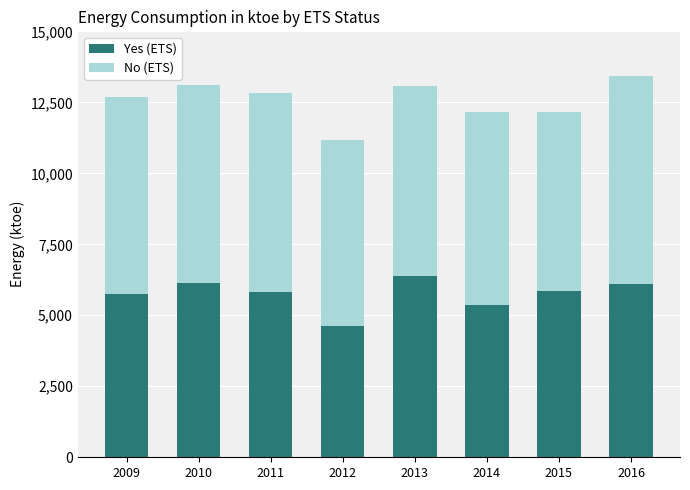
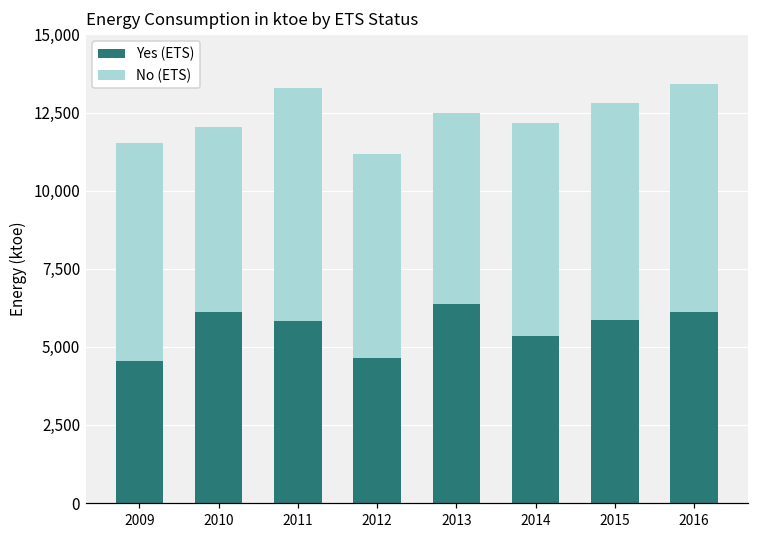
  {
    "Yes (ETS)": {
-     "2009": "5,700",
+     "2009": "4,600",
      "2010": "6,100",
      "2011": "5,800",
      "2012": "4,600",
      "2013": "6,400",
      "2014": "5,300",
      "2015": "5,900",
      "2016": "6,100"
    },
    "No (ETS)": {
      "2009": "7,000",
-     "2010": "7,000",
-     "2011": "7,000",
+     "2010": "5,900",
+     "2011": "7,500",
      "2012": "6,500",
-     "2013": "6,700",
+     "2013": "6,100",
      "2014": "6,800",
-     "2015": "6,300",
+     "2015": "6,900",
      "2016": "7,300"
    }
  }
